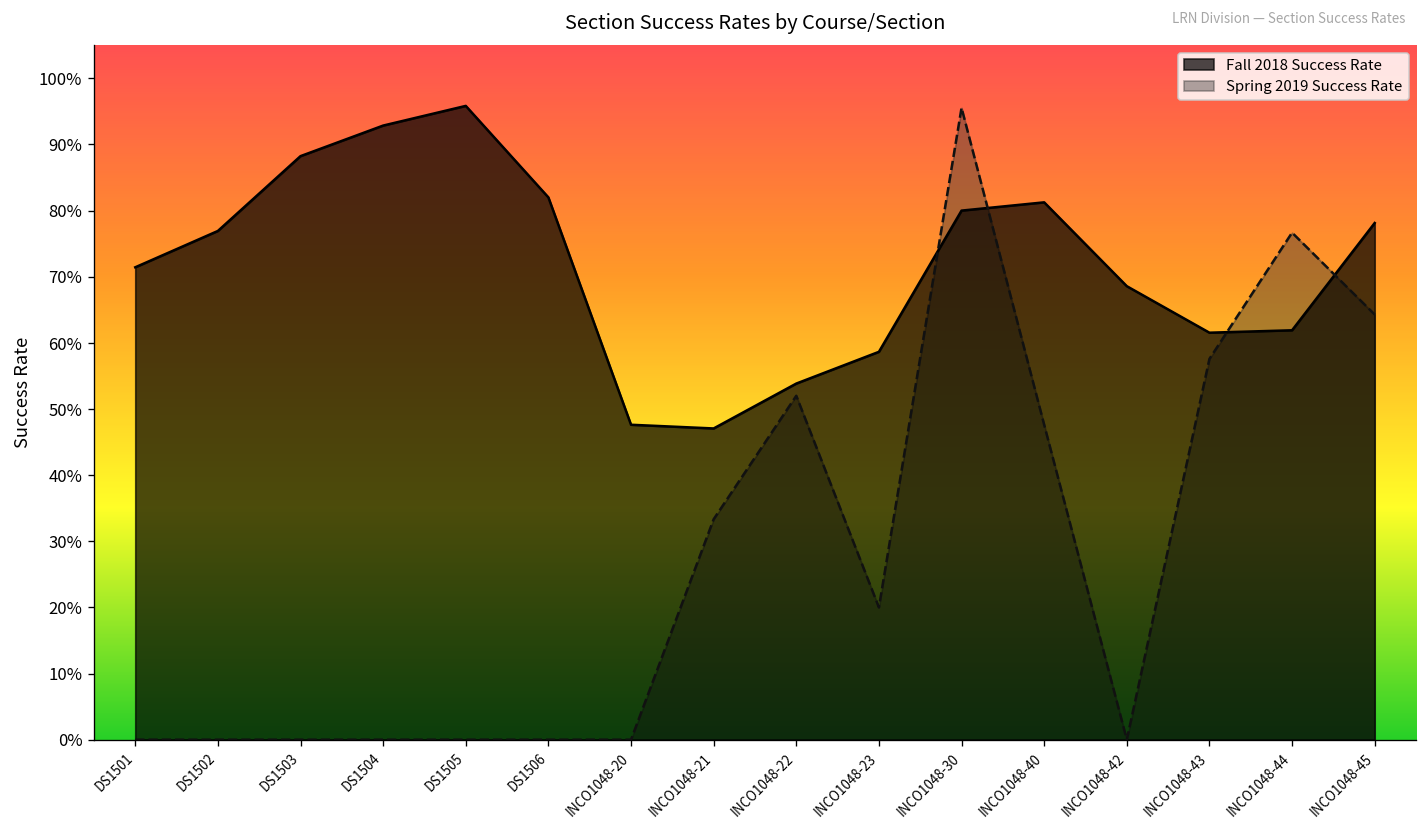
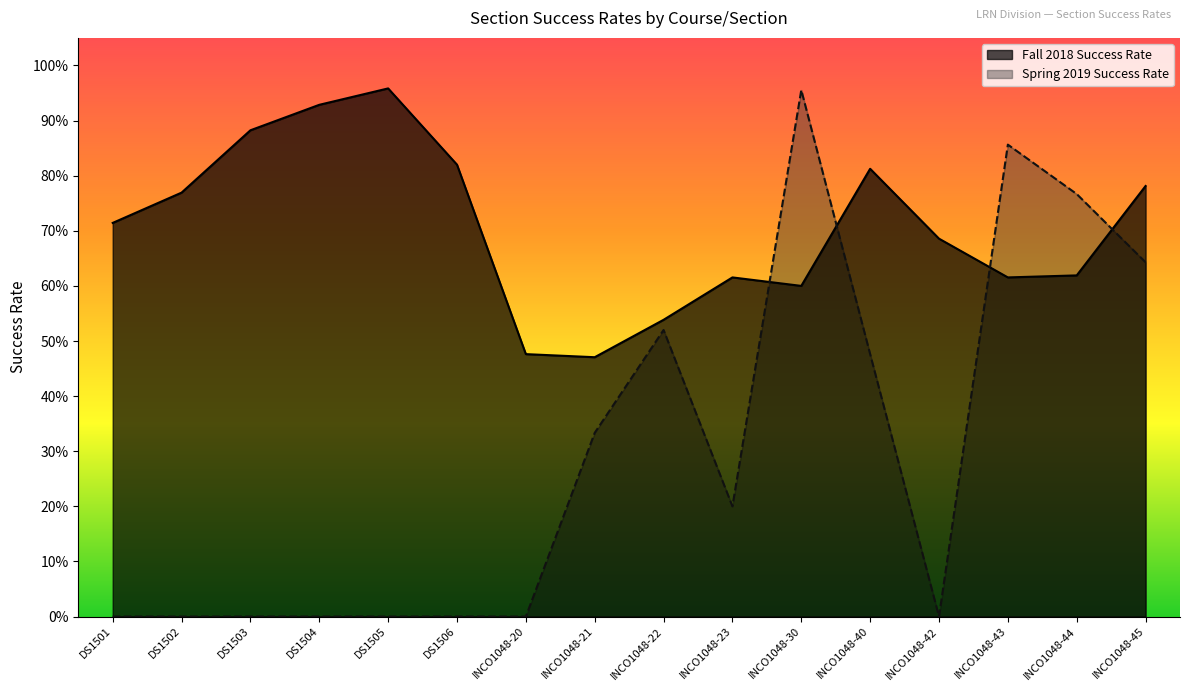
  {
    "Fall 2018 Success Rate": {
      "DS1501": "71%",
      "DS1502": "77%",
      "DS1503": "88%",
      "DS1504": "93%",
      "DS1505": "96%",
      "DS1506": "82%",
      "INCO1048-20": "48%",
      "INCO1048-21": "47%",
      "INCO1048-22": "54%",
-     "INCO1048-23": "59%",
-     "INCO1048-30": "80%",
+     "INCO1048-23": "62%",
+     "INCO1048-30": "60%",
      "INCO1048-40": "81%",
      "INCO1048-42": "69%",
      "INCO1048-43": "62%",
      "INCO1048-44": "62%",
      "INCO1048-45": "78%"
    },
    "Spring 2019 Success Rate": {
      "DS1501": "0%",
      "DS1502": "0%",
      "DS1503": "0%",
      "DS1504": "0%",
      "DS1505": "0%",
      "DS1506": "0%",
      "INCO1048-20": "0%",
      "INCO1048-21": "33%",
      "INCO1048-22": "52%",
      "INCO1048-23": "20%",
      "INCO1048-30": "96%",
      "INCO1048-40": "48%",
      "INCO1048-42": "0%",
-     "INCO1048-43": "58%",
+     "INCO1048-43": "86%",
      "INCO1048-44": "77%",
      "INCO1048-45": "64%"
    }
  }
